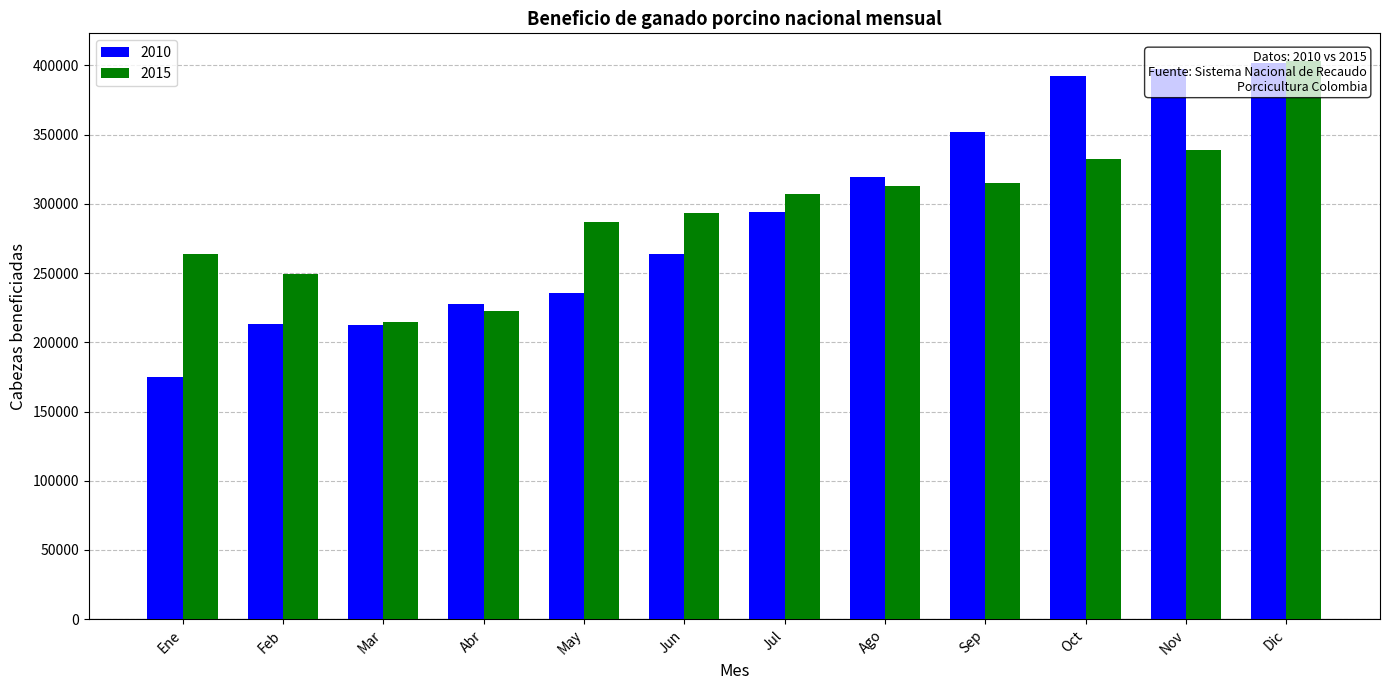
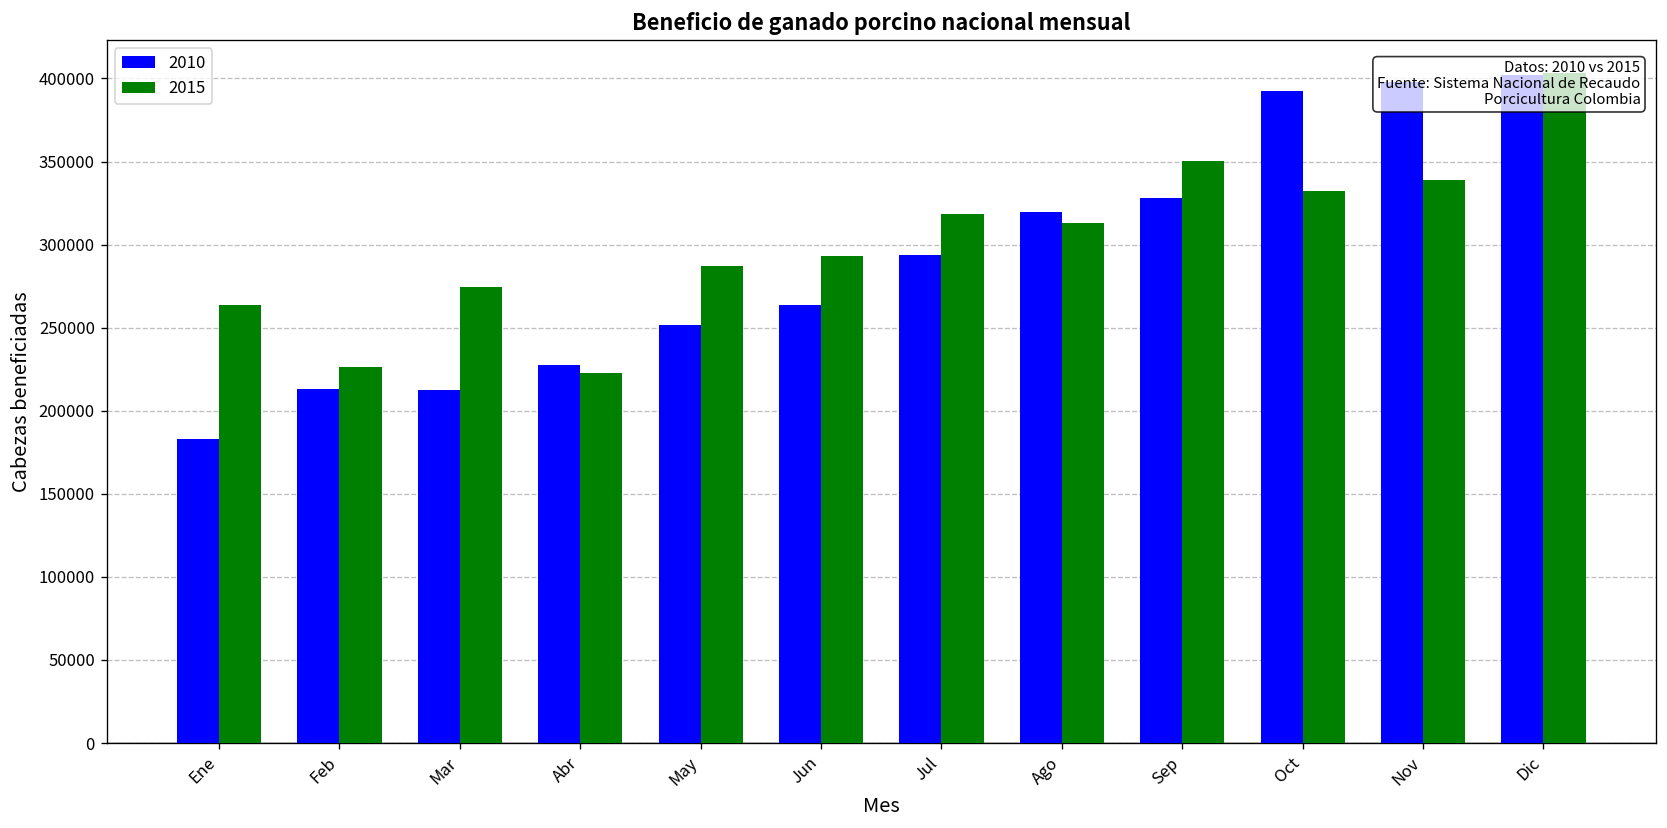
  {
    "2010": {
-     "Ene": 175000,
+     "Ene": 183000,
      "Feb": 213000,
      "Mar": 212000,
      "Abr": 228000,
-     "May": 236000,
+     "May": 251000,
      "Jun": 264000,
      "Jul": 294000,
      "Ago": 319000,
-     "Sep": 352000,
+     "Sep": 328000,
      "Oct": 392000
    },
    "2015": {
      "Ene": 264000,
-     "Feb": 249000,
-     "Mar": 215000,
+     "Feb": 226000,
+     "Mar": 274000,
      "Abr": 223000,
      "May": 287000,
      "Jun": 293000,
-     "Jul": 307000,
+     "Jul": 319000,
      "Ago": 313000,
-     "Sep": 315000,
+     "Sep": 350000,
      "Oct": 332000,
      "Nov": 339000
    }
  }
